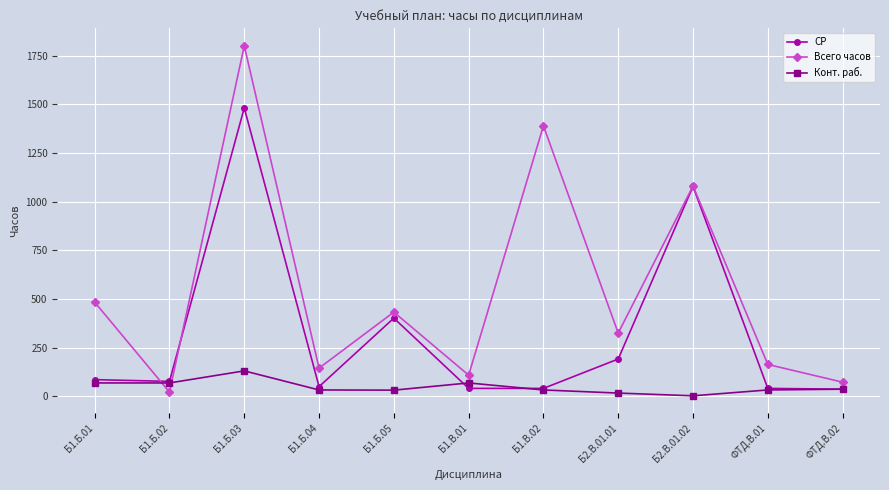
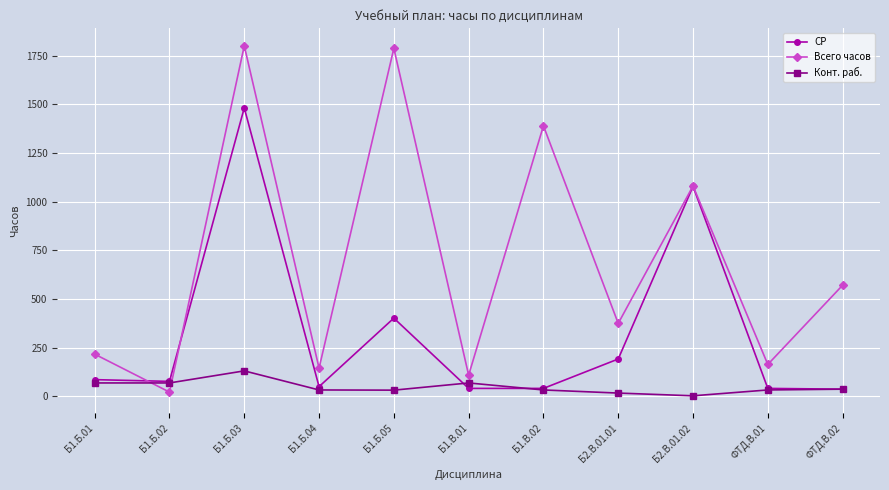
  {
    "Всего часов": {
-     "Б1.Б.01": 480,
+     "Б1.Б.01": 220,
      "Б1.Б.02": 20,
      "Б1.Б.03": 1800,
      "Б1.Б.04": 140,
-     "Б1.Б.05": 430,
+     "Б1.Б.05": 1790,
      "Б1.В.01": 110,
      "Б1.В.02": 1390,
-     "Б2.В.01.01": 320,
+     "Б2.В.01.01": 370,
      "ФТД.В.01": 160,
-     "ФТД.В.02": 70
+     "ФТД.В.02": 570
    }
  }
